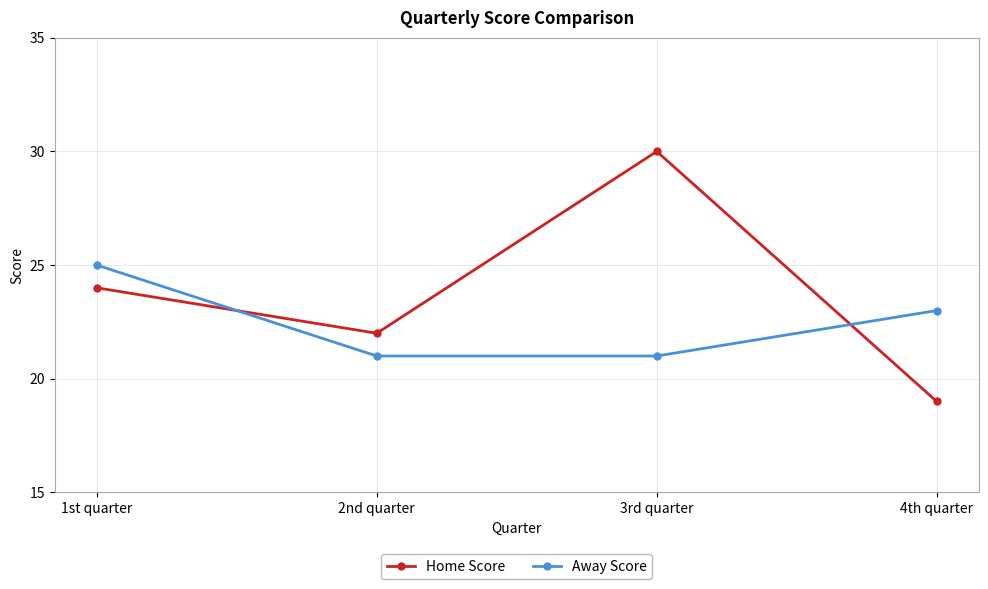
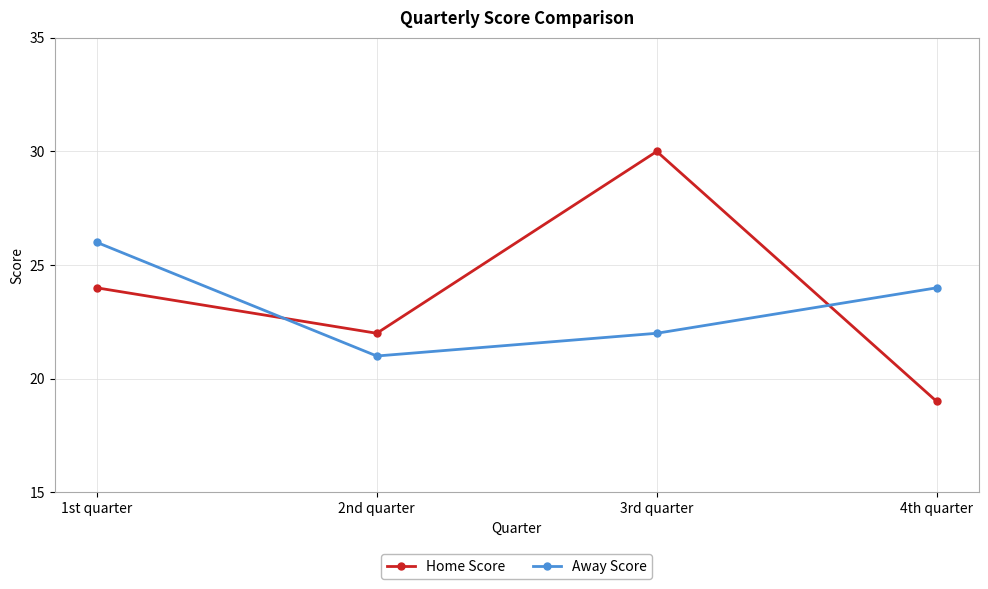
  {
    "Home Score": {
      "1st quarter": 24,
      "2nd quarter": 22,
      "3rd quarter": 30,
      "4th quarter": 19
    },
    "Away Score": {
-     "1st quarter": 25,
+     "1st quarter": 26,
      "2nd quarter": 21,
-     "3rd quarter": 21,
-     "4th quarter": 23
+     "3rd quarter": 22,
+     "4th quarter": 24
    }
  }
